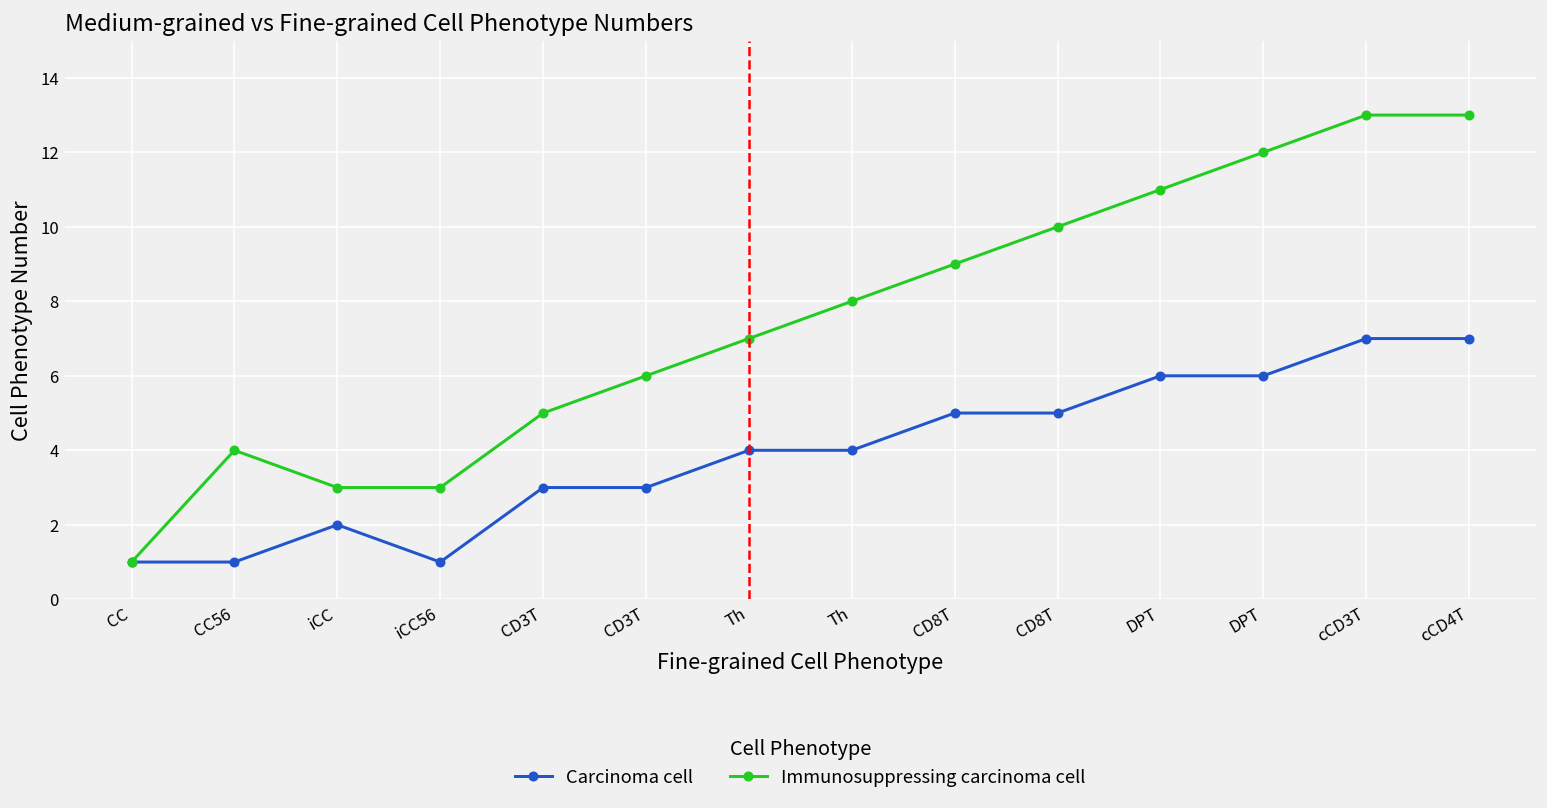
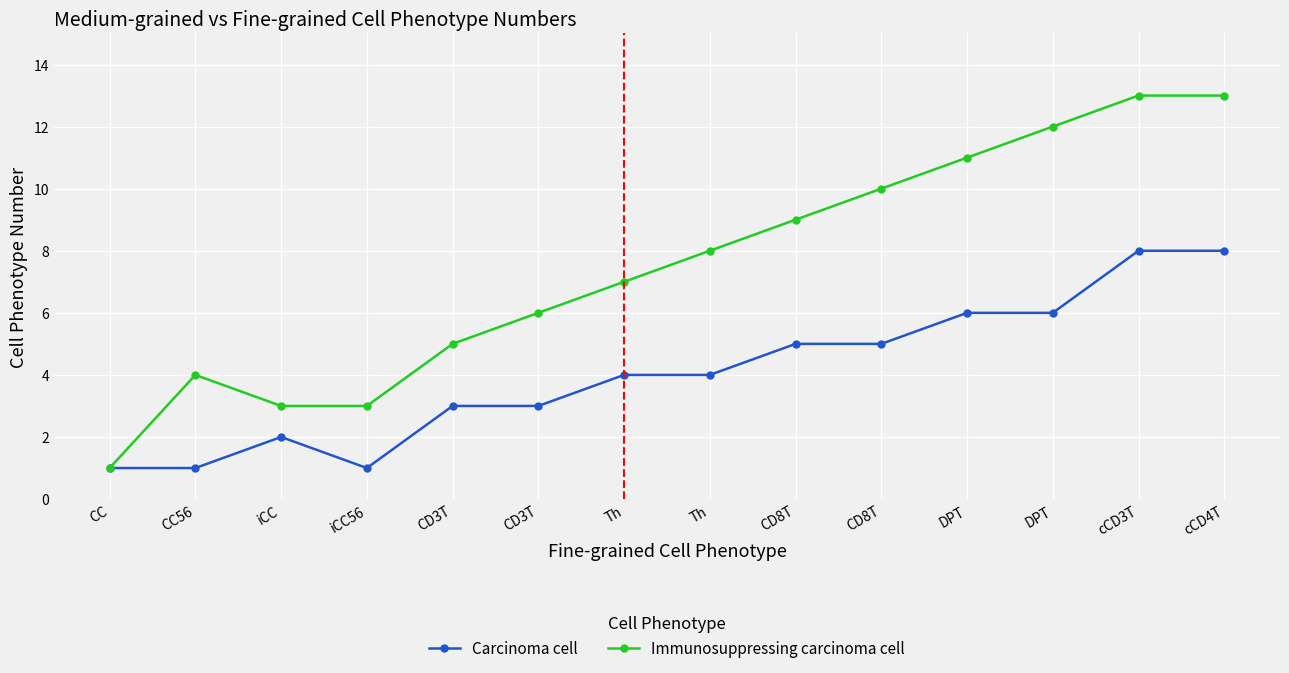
  {
    "Carcinoma cell": {
      "CC56": 1,
      "iCC": 2,
      "iCC56": 1,
-     "cCD3T": 7,
-     "cCD4T": 7
+     "cCD3T": 8,
+     "cCD4T": 8
    },
    "Immunosuppressing carcinoma cell": {
      "CC56": 4,
      "iCC": 3,
      "iCC56": 3,
      "cCD3T": 13,
      "cCD4T": 13
    }
  }
